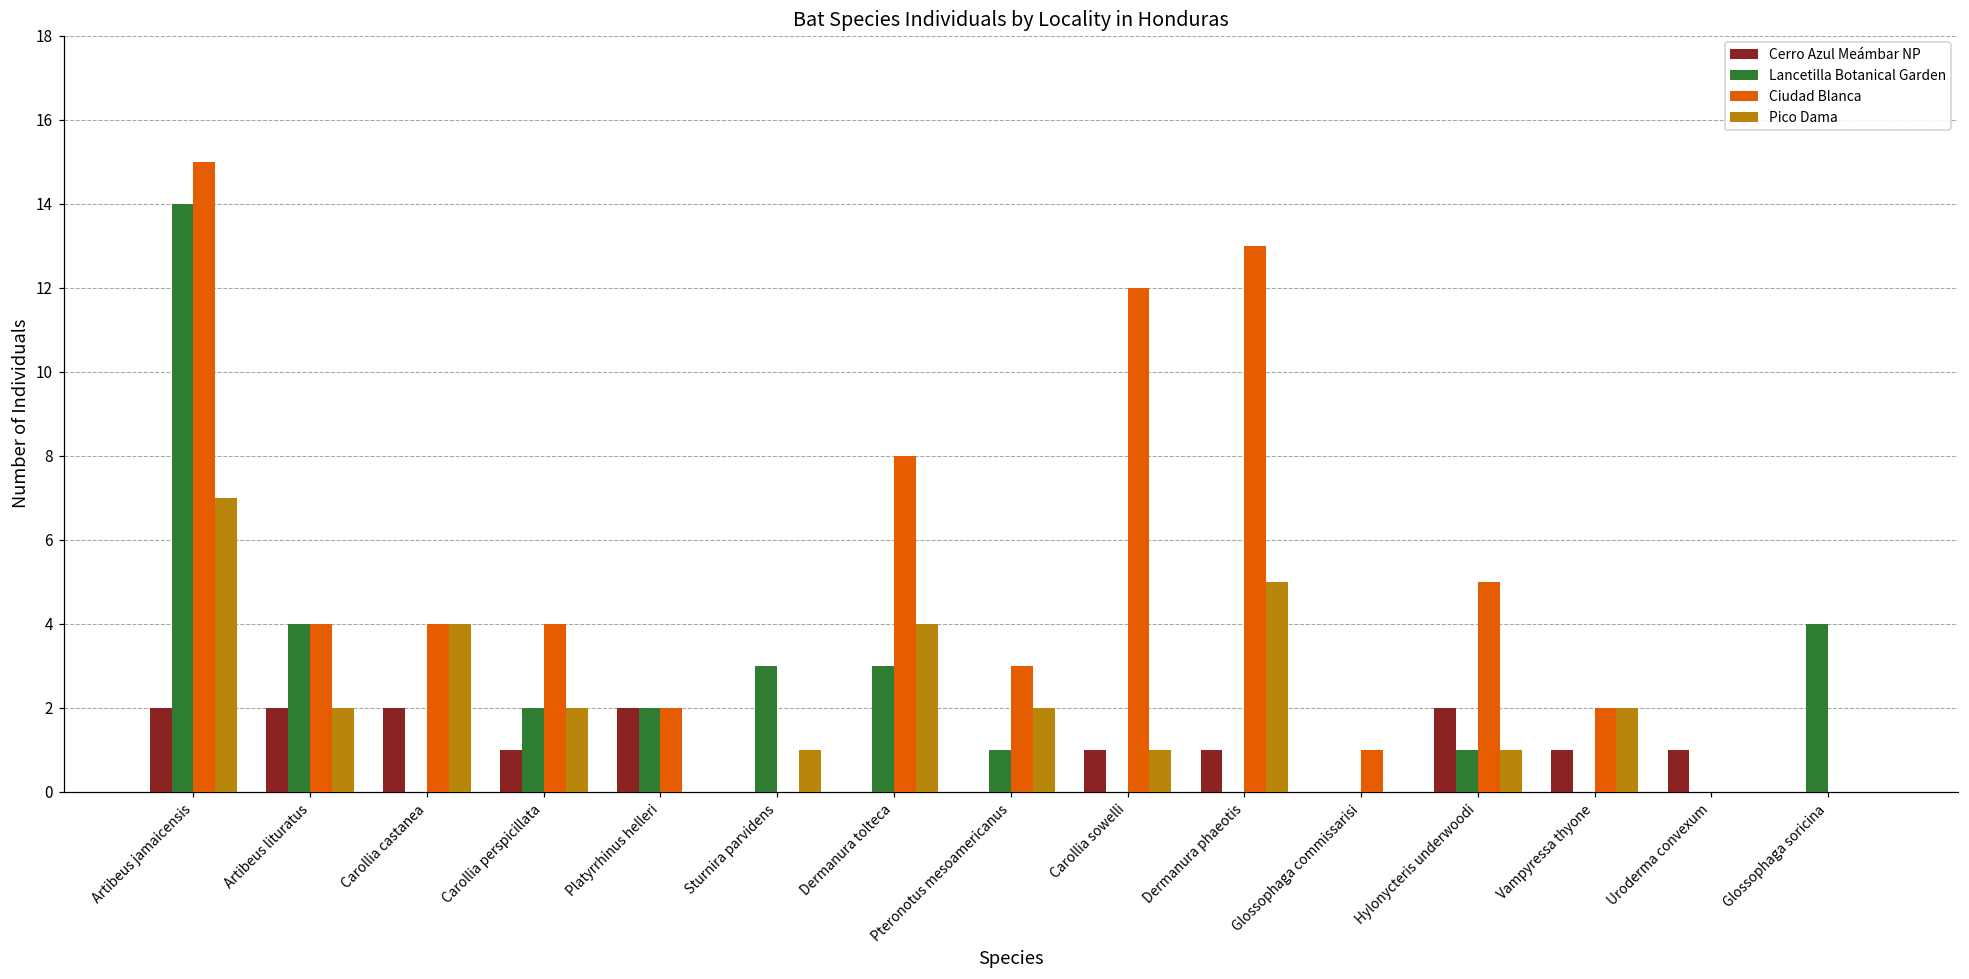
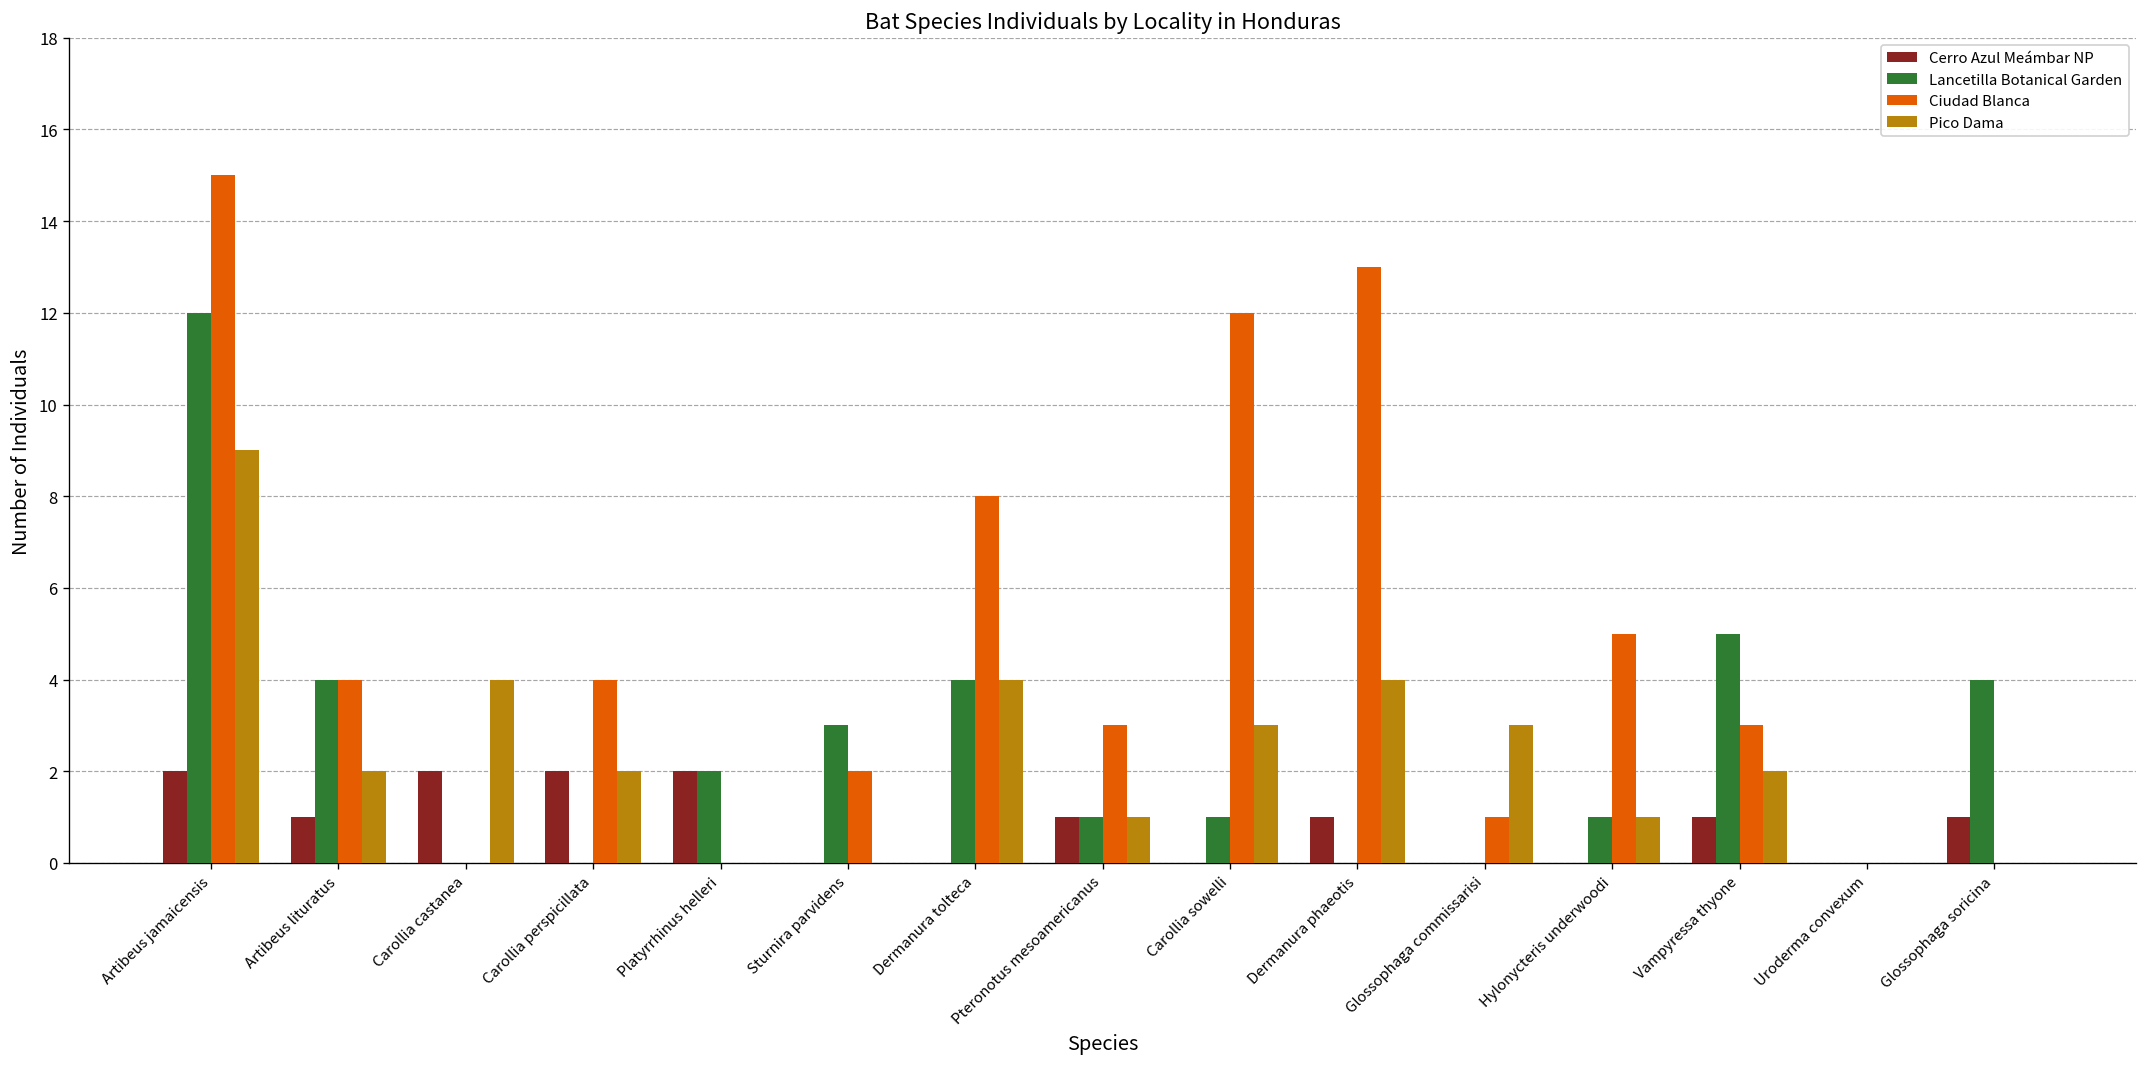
  {
    "Cerro Azul Meámbar NP": {
      "Artibeus jamaicensis": 2,
-     "Artibeus lituratus": 2,
+     "Artibeus lituratus": 1,
      "Carollia castanea": 2,
-     "Carollia perspicillata": 1,
+     "Carollia perspicillata": 2,
      "Platyrrhinus helleri": 2,
      "Sturnira parvidens": 0,
      "Dermanura tolteca": 0,
-     "Pteronotus mesoamericanus": 0,
-     "Carollia sowelli": 1,
+     "Pteronotus mesoamericanus": 1,
+     "Carollia sowelli": 0,
      "Dermanura phaeotis": 1,
      "Glossophaga commissarisi": 0,
-     "Hylonycteris underwoodi": 2,
+     "Hylonycteris underwoodi": 0,
      "Vampyressa thyone": 1,
-     "Uroderma convexum": 1,
-     "Glossophaga soricina": 0
+     "Uroderma convexum": 0,
+     "Glossophaga soricina": 1
    },
    "Lancetilla Botanical Garden": {
-     "Artibeus jamaicensis": 14,
+     "Artibeus jamaicensis": 12,
      "Artibeus lituratus": 4,
      "Carollia castanea": 0,
-     "Carollia perspicillata": 2,
+     "Carollia perspicillata": 0,
      "Platyrrhinus helleri": 2,
      "Sturnira parvidens": 3,
-     "Dermanura tolteca": 3,
+     "Dermanura tolteca": 4,
      "Pteronotus mesoamericanus": 1,
-     "Carollia sowelli": 0,
+     "Carollia sowelli": 1,
      "Dermanura phaeotis": 0,
      "Glossophaga commissarisi": 0,
      "Hylonycteris underwoodi": 1,
-     "Vampyressa thyone": 0,
+     "Vampyressa thyone": 5,
      "Uroderma convexum": 0,
      "Glossophaga soricina": 4
    },
    "Ciudad Blanca": {
      "Artibeus jamaicensis": 15,
      "Artibeus lituratus": 4,
-     "Carollia castanea": 4,
+     "Carollia castanea": 0,
      "Carollia perspicillata": 4,
-     "Platyrrhinus helleri": 2,
-     "Sturnira parvidens": 0,
+     "Platyrrhinus helleri": 0,
+     "Sturnira parvidens": 2,
      "Dermanura tolteca": 8,
      "Pteronotus mesoamericanus": 3,
      "Carollia sowelli": 12,
      "Dermanura phaeotis": 13,
      "Glossophaga commissarisi": 1,
      "Hylonycteris underwoodi": 5,
-     "Vampyressa thyone": 2,
+     "Vampyressa thyone": 3,
      "Uroderma convexum": 0,
      "Glossophaga soricina": 0
    },
    "Pico Dama": {
-     "Artibeus jamaicensis": 7,
+     "Artibeus jamaicensis": 9,
      "Artibeus lituratus": 2,
      "Carollia castanea": 4,
      "Carollia perspicillata": 2,
      "Platyrrhinus helleri": 0,
-     "Sturnira parvidens": 1,
+     "Sturnira parvidens": 0,
      "Dermanura tolteca": 4,
-     "Pteronotus mesoamericanus": 2,
-     "Carollia sowelli": 1,
-     "Dermanura phaeotis": 5,
-     "Glossophaga commissarisi": 0,
+     "Pteronotus mesoamericanus": 1,
+     "Carollia sowelli": 3,
+     "Dermanura phaeotis": 4,
+     "Glossophaga commissarisi": 3,
      "Hylonycteris underwoodi": 1,
      "Vampyressa thyone": 2,
      "Uroderma convexum": 0,
      "Glossophaga soricina": 0
    }
  }
